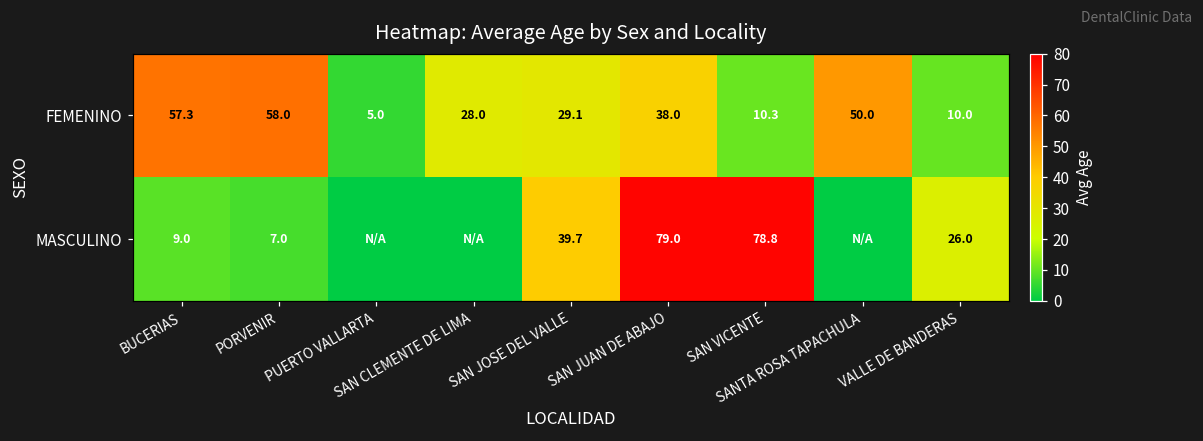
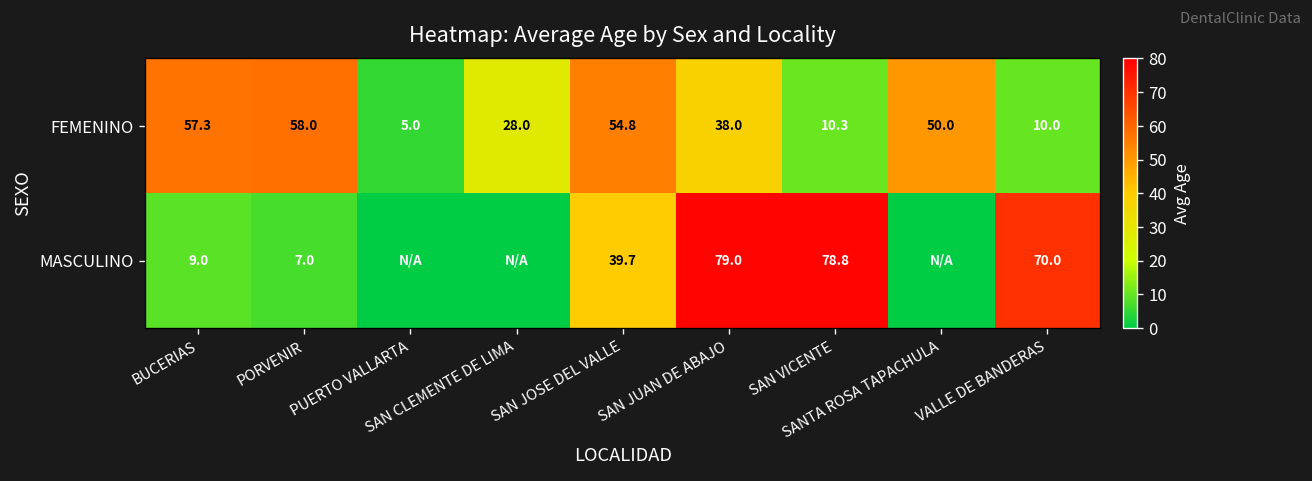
  {
    "FEMENINO": {
      "BUCERIAS": 57.3,
      "PORVENIR": 58.0,
      "PUERTO VALLARTA": 5.0,
      "SAN CLEMENTE DE LIMA": 28.0,
-     "SAN JOSE DEL VALLE": 29.1,
+     "SAN JOSE DEL VALLE": 54.8,
      "SAN JUAN DE ABAJO": 38.0,
      "SAN VICENTE": 10.3,
      "SANTA ROSA TAPACHULA": 50.0,
      "VALLE DE BANDERAS": 10.0
    },
    "MASCULINO": {
      "BUCERIAS": 9.0,
      "PORVENIR": 7.0,
      "SAN JOSE DEL VALLE": 39.7,
      "SAN JUAN DE ABAJO": 79.0,
      "SAN VICENTE": 78.8,
-     "VALLE DE BANDERAS": 26.0
+     "VALLE DE BANDERAS": 70.0
    }
  }
